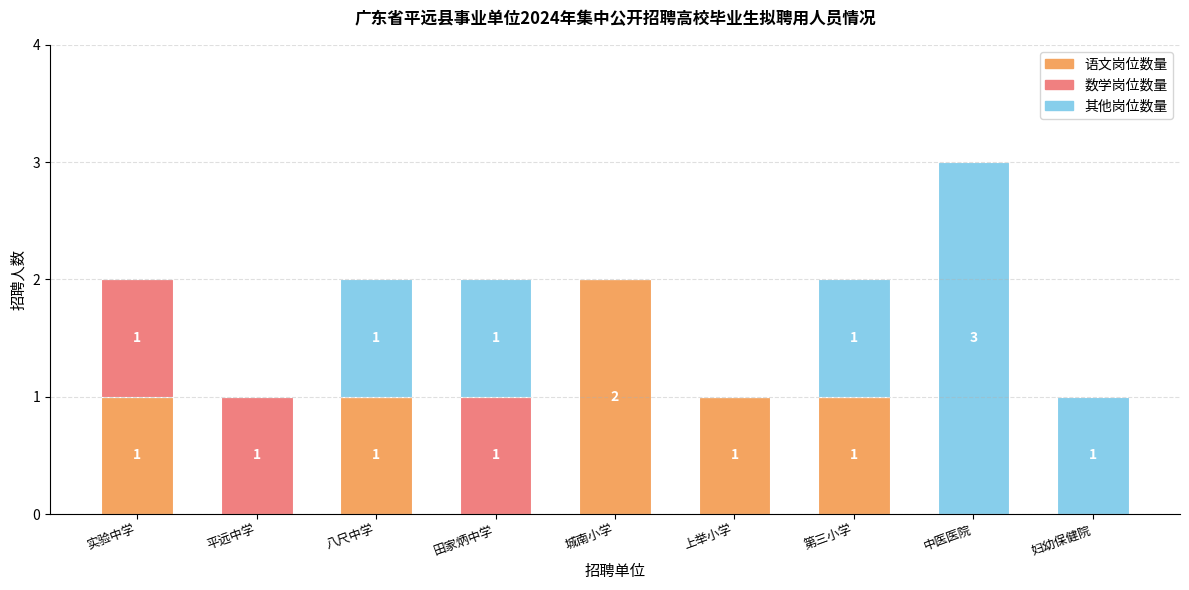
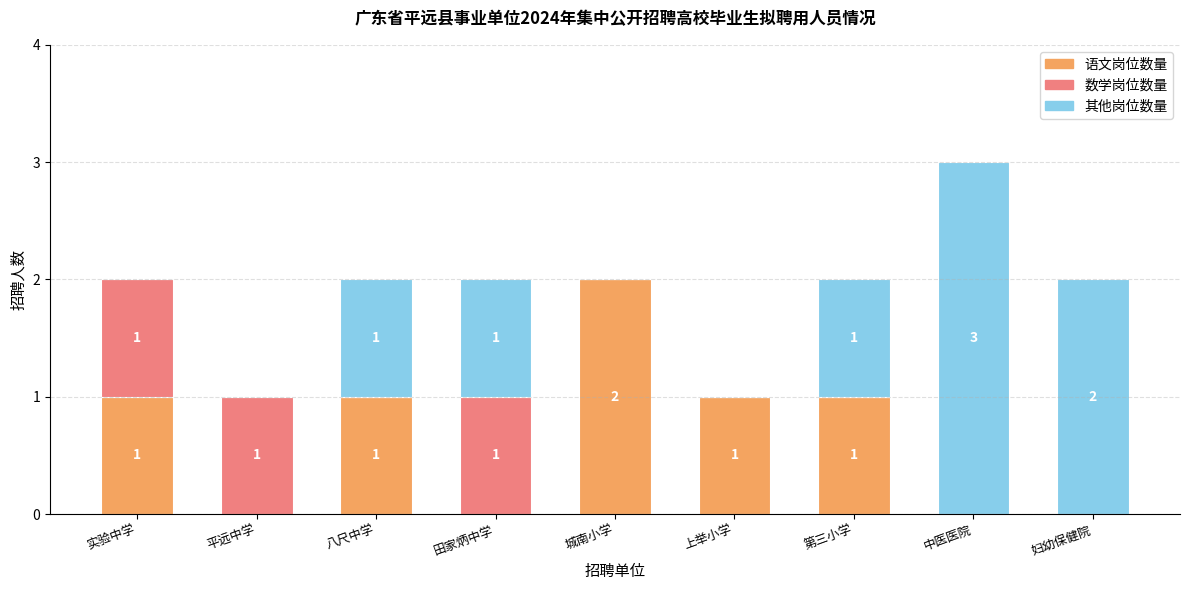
  {
    "其他岗位数量": {
      "八尺中学": 1,
      "田家炳中学": 1,
      "第三小学": 1,
      "中医医院": 3,
-     "妇幼保健院": 1
+     "妇幼保健院": 2
    }
  }
